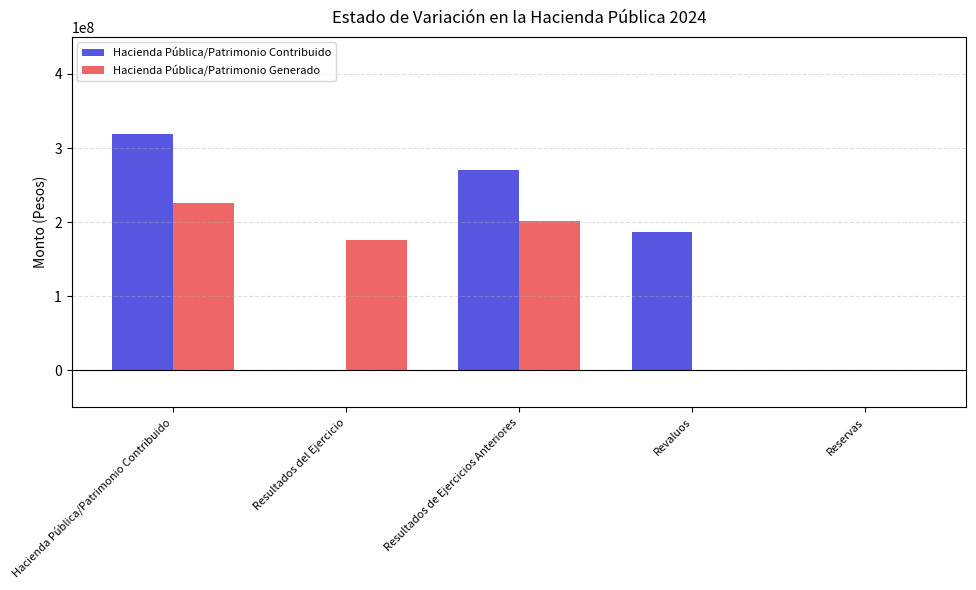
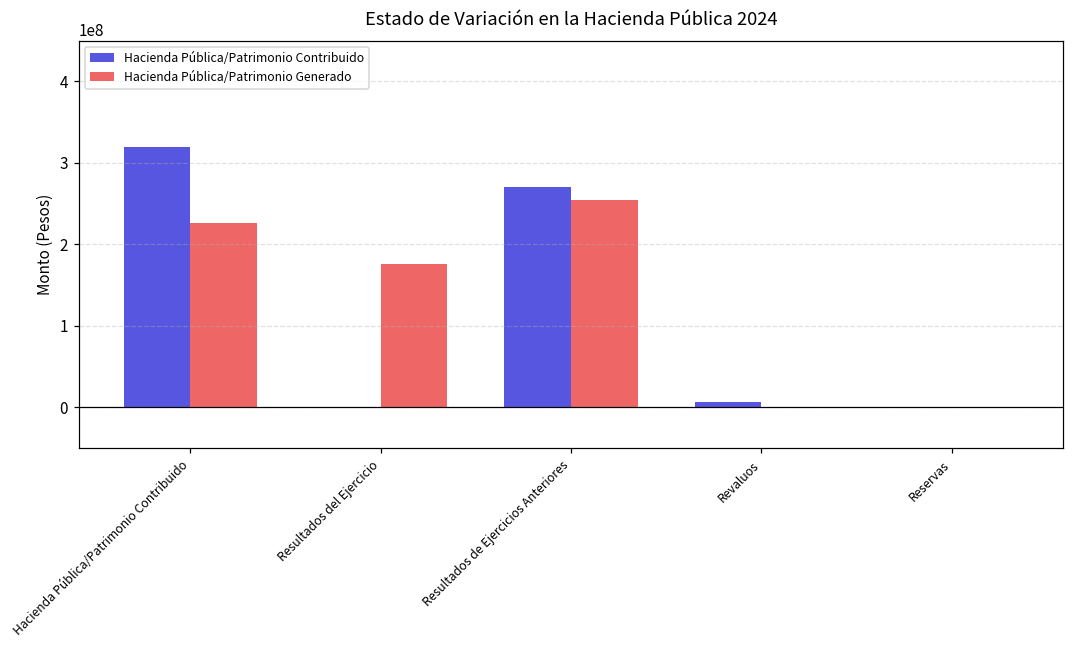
  {
    "Hacienda Pública/Patrimonio Contribuido": {
      "Hacienda Pública/Patrimonio Contribuido": 320000000,
      "Resultados del Ejercicio": 0,
      "Resultados de Ejercicios Anteriores": 270000000,
-     "Revaluos": 190000000,
+     "Revaluos": 10000000,
      "Reservas": 0
    },
    "Hacienda Pública/Patrimonio Generado": {
      "Hacienda Pública/Patrimonio Contribuido": 230000000,
      "Resultados del Ejercicio": 180000000,
-     "Resultados de Ejercicios Anteriores": 200000000,
+     "Resultados de Ejercicios Anteriores": 250000000,
      "Revaluos": 0,
      "Reservas": 0
    }
  }
